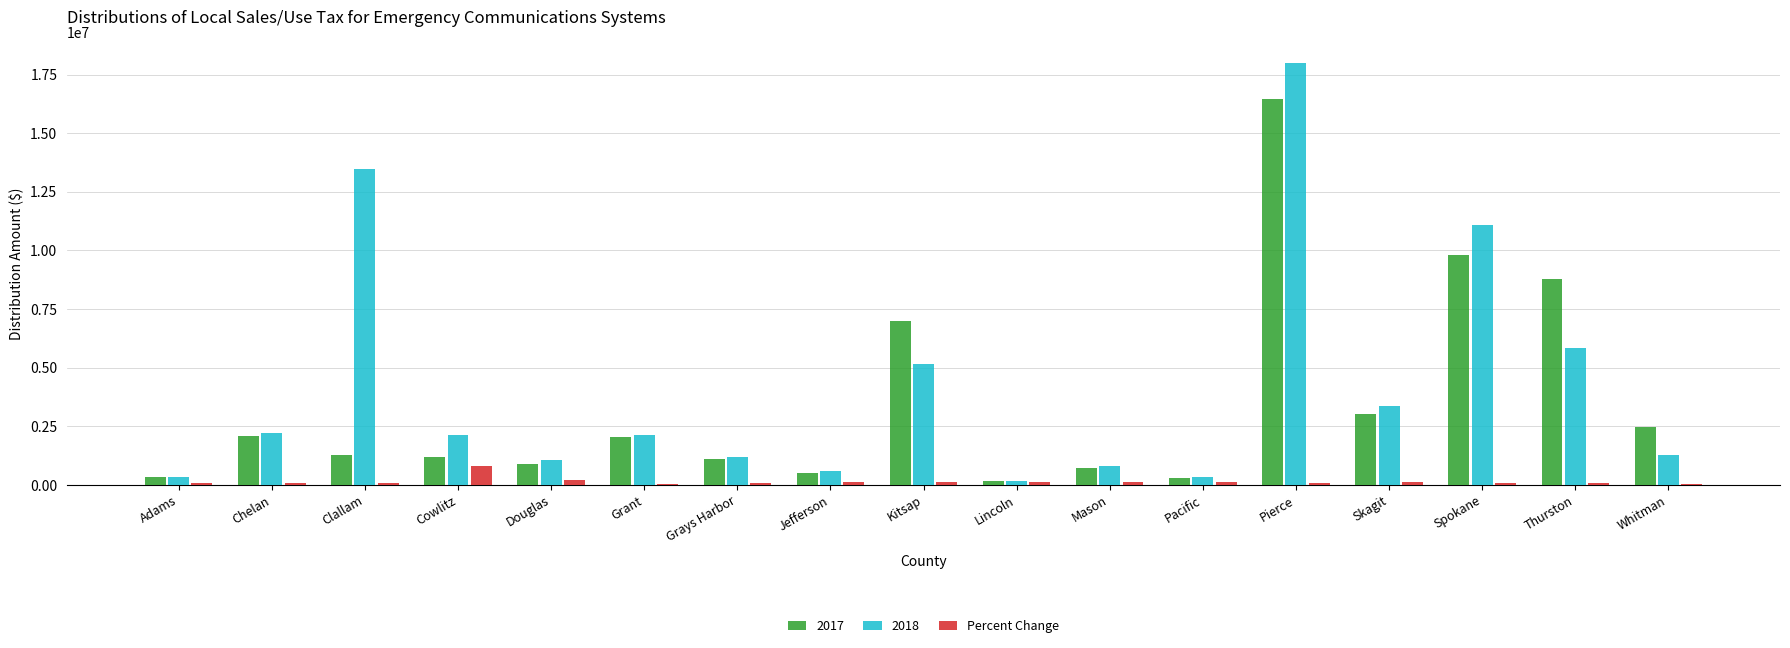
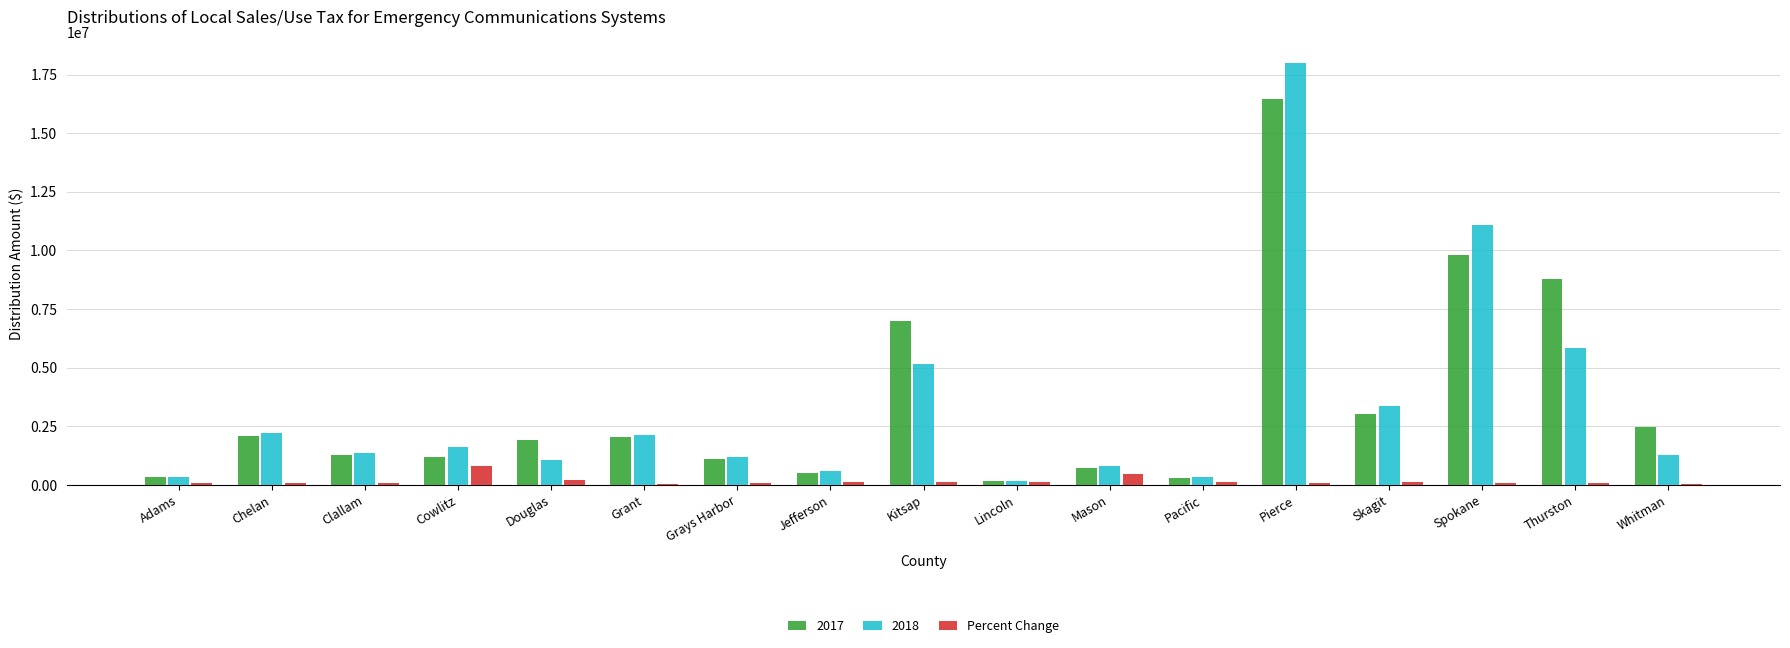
  {
    "2017": {
      "Adams": 300000,
      "Chelan": 2100000,
      "Clallam": 1300000,
      "Cowlitz": 1200000,
-     "Douglas": 900000,
+     "Douglas": 1900000,
      "Grant": 2000000,
      "Grays Harbor": 1100000,
      "Jefferson": 500000,
      "Kitsap": 7000000,
      "Lincoln": 100000,
      "Mason": 700000,
      "Pacific": 300000,
      "Pierce": 16500000,
      "Skagit": 3000000,
      "Spokane": 9800000,
      "Thurston": 8800000,
      "Whitman": 2500000
    },
    "2018": {
      "Adams": 300000,
      "Chelan": 2200000,
-     "Clallam": 13500000,
-     "Cowlitz": 2100000,
+     "Clallam": 1400000,
+     "Cowlitz": 1600000,
      "Douglas": 1000000,
      "Grant": 2100000,
      "Grays Harbor": 1200000,
      "Jefferson": 600000,
      "Kitsap": 5100000,
      "Lincoln": 200000,
      "Mason": 800000,
      "Pacific": 300000,
      "Pierce": 18000000,
      "Skagit": 3400000,
      "Spokane": 11100000,
      "Thurston": 5800000,
      "Whitman": 1300000
    },
    "Percent Change": {
      "Cowlitz": 800000,
      "Douglas": 200000,
      "Jefferson": 100000,
      "Kitsap": 100000,
-     "Mason": 100000,
+     "Mason": 500000,
      "Pacific": 100000,
      "Skagit": 100000
    }
  }
